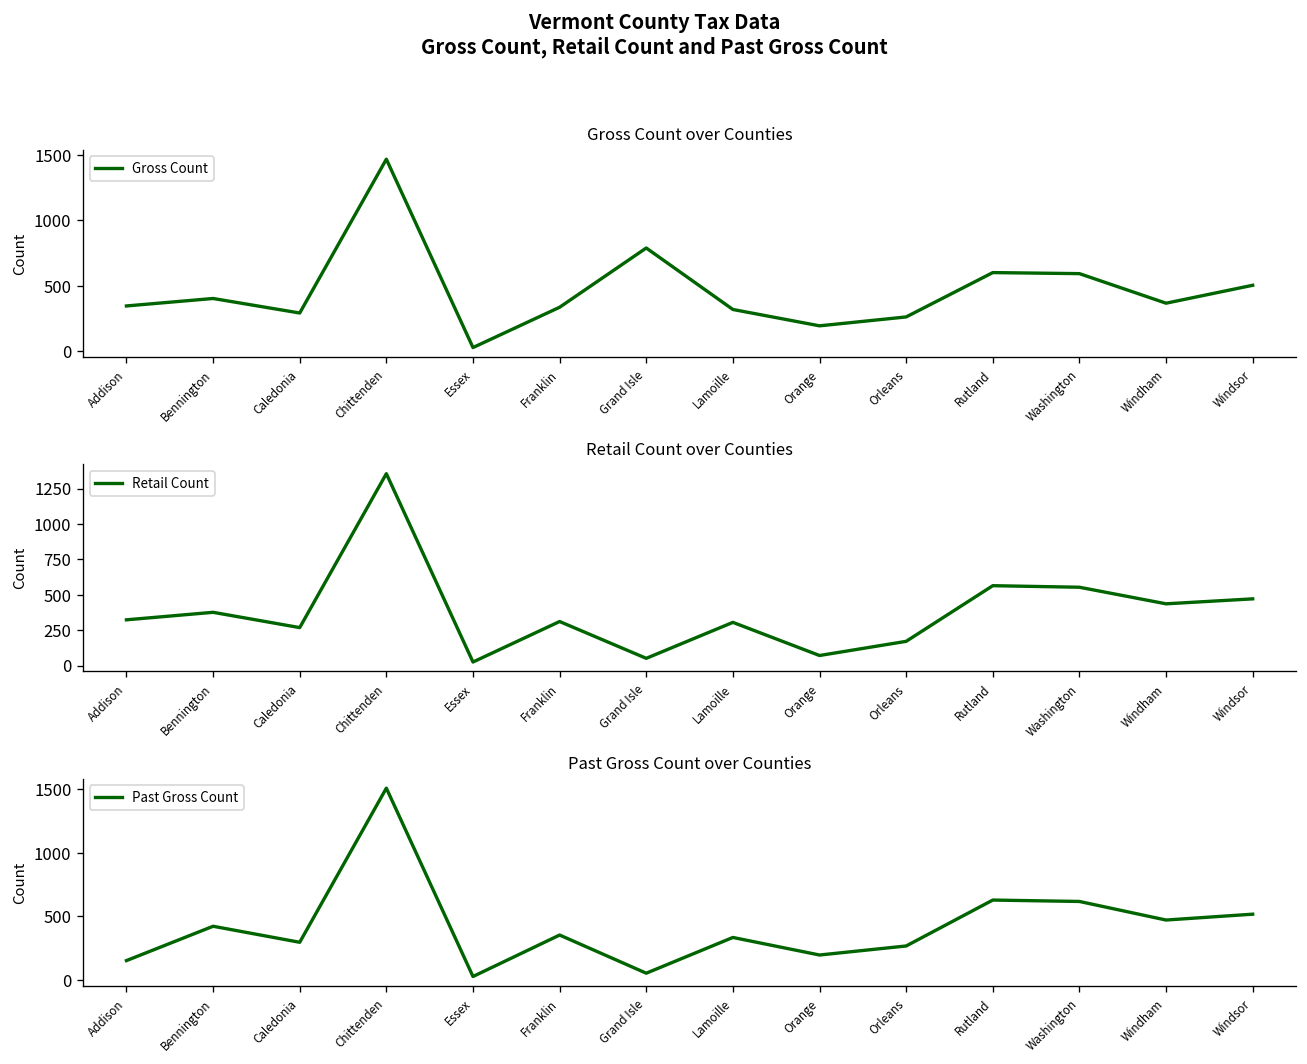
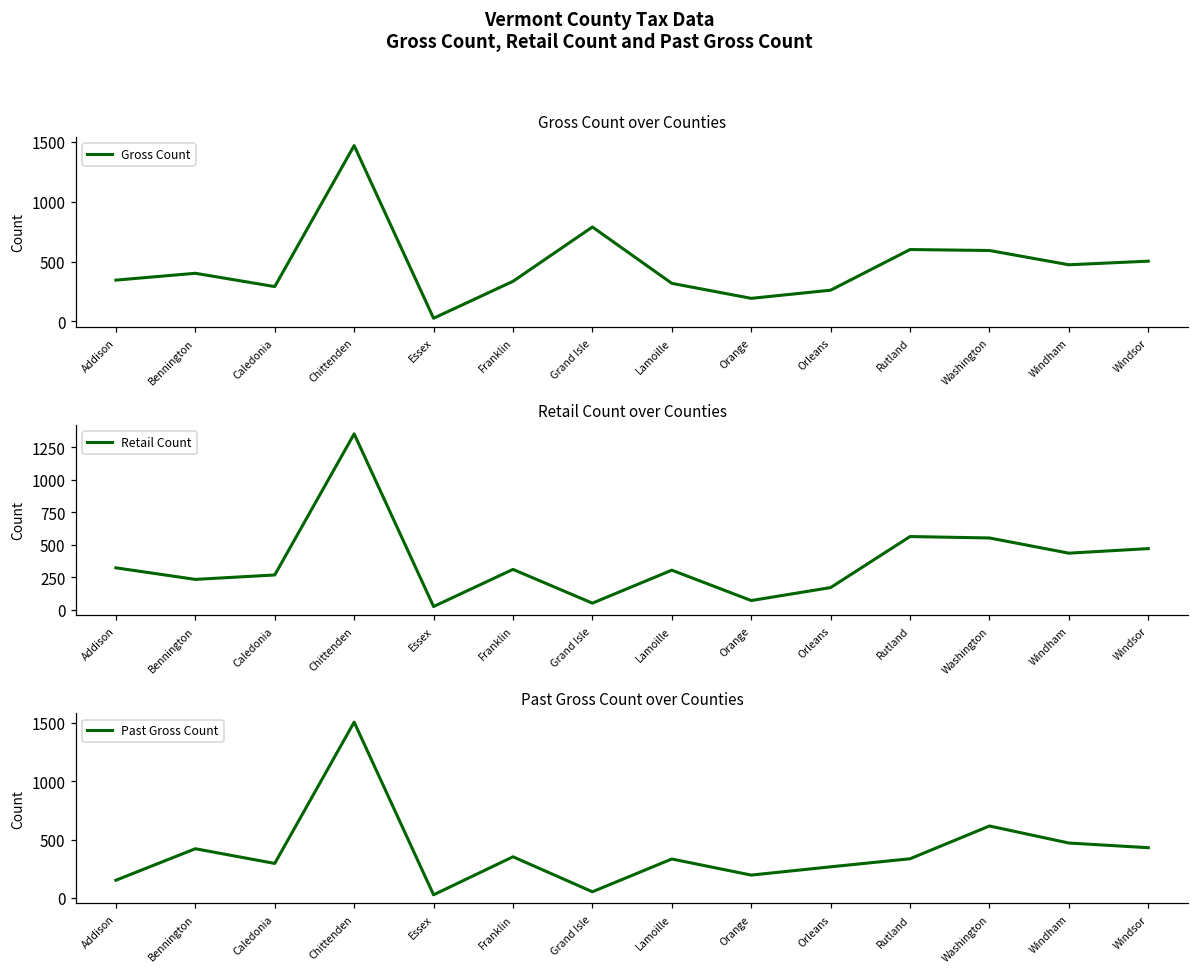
  {
    "Gross Count over Counties": {
      "Addison": 350,
      "Bennington": 400,
      "Caledonia": 290,
      "Chittenden": 1470,
      "Essex": 30,
      "Franklin": 340,
      "Grand Isle": 790,
      "Lamoille": 320,
      "Orange": 190,
      "Orleans": 260,
      "Rutland": 600,
      "Washington": 590,
-     "Windham": 370,
+     "Windham": 470,
      "Windsor": 500
    },
    "Retail Count over Counties": {
      "Addison": 320,
-     "Bennington": 380,
+     "Bennington": 230,
      "Caledonia": 270,
      "Chittenden": 1360,
      "Essex": 30,
      "Franklin": 310,
      "Grand Isle": 50,
      "Lamoille": 310,
      "Orange": 70,
      "Orleans": 170,
      "Rutland": 560,
      "Washington": 550,
      "Windham": 440,
      "Windsor": 470
    },
    "Past Gross Count over Counties": {
      "Addison": 150,
      "Bennington": 420,
      "Caledonia": 300,
      "Chittenden": 1510,
      "Essex": 30,
      "Franklin": 350,
      "Grand Isle": 50,
      "Lamoille": 340,
      "Orange": 200,
      "Orleans": 270,
-     "Rutland": 630,
+     "Rutland": 340,
      "Washington": 620,
      "Windham": 470,
-     "Windsor": 520
+     "Windsor": 430
    }
  }
